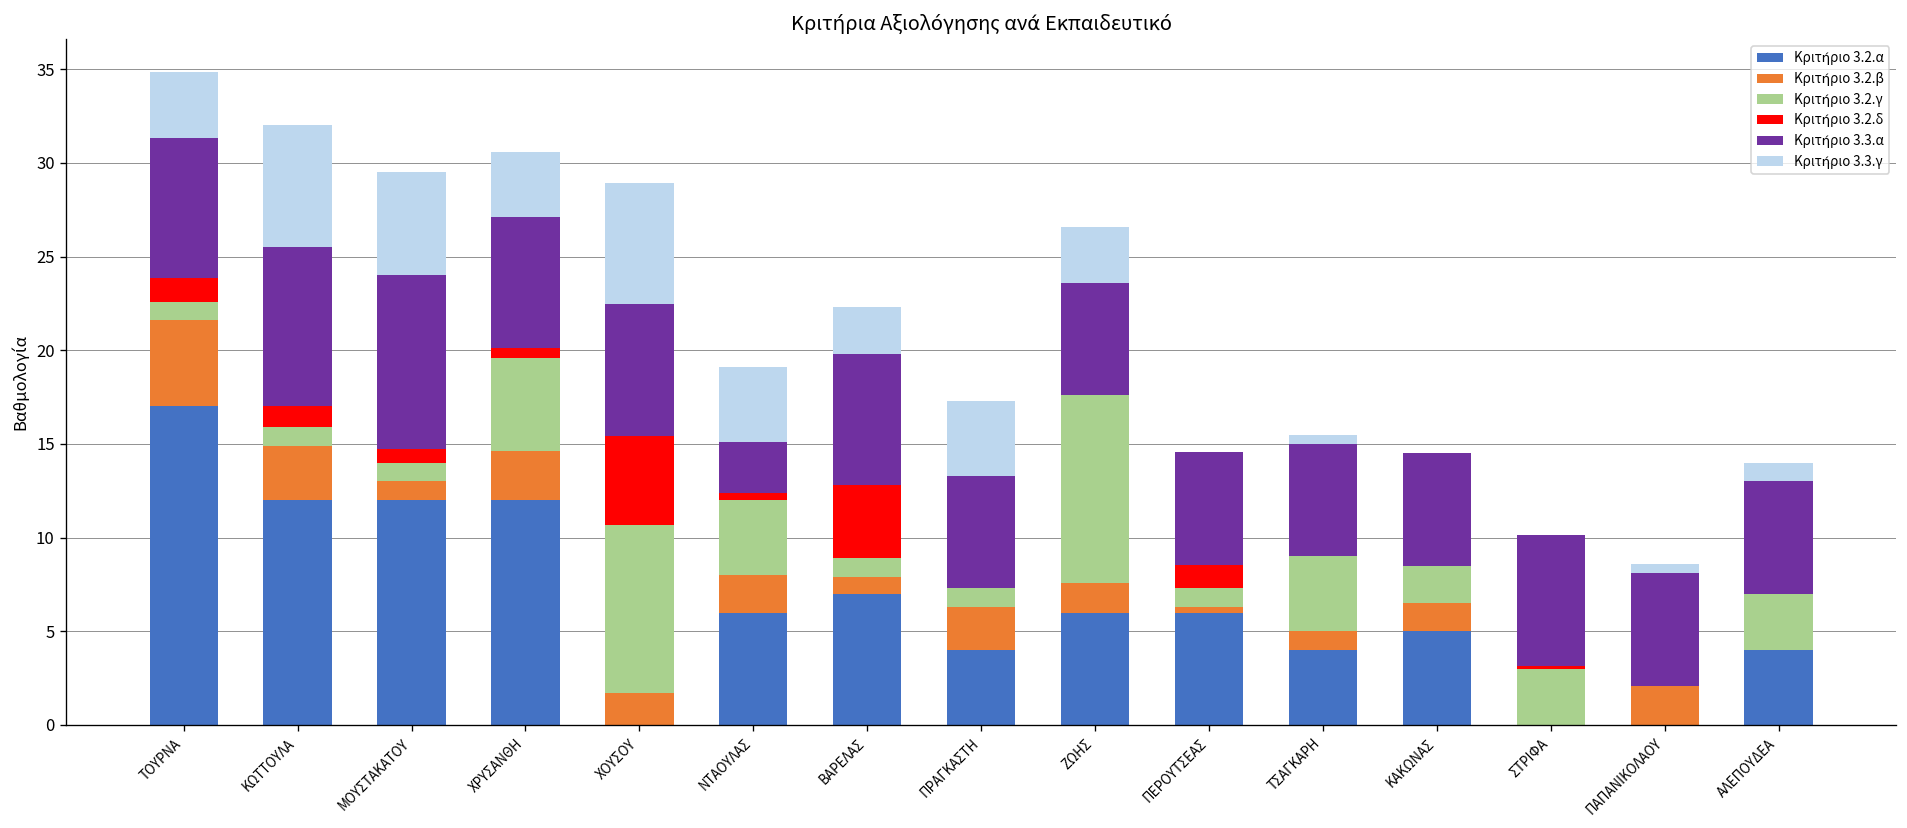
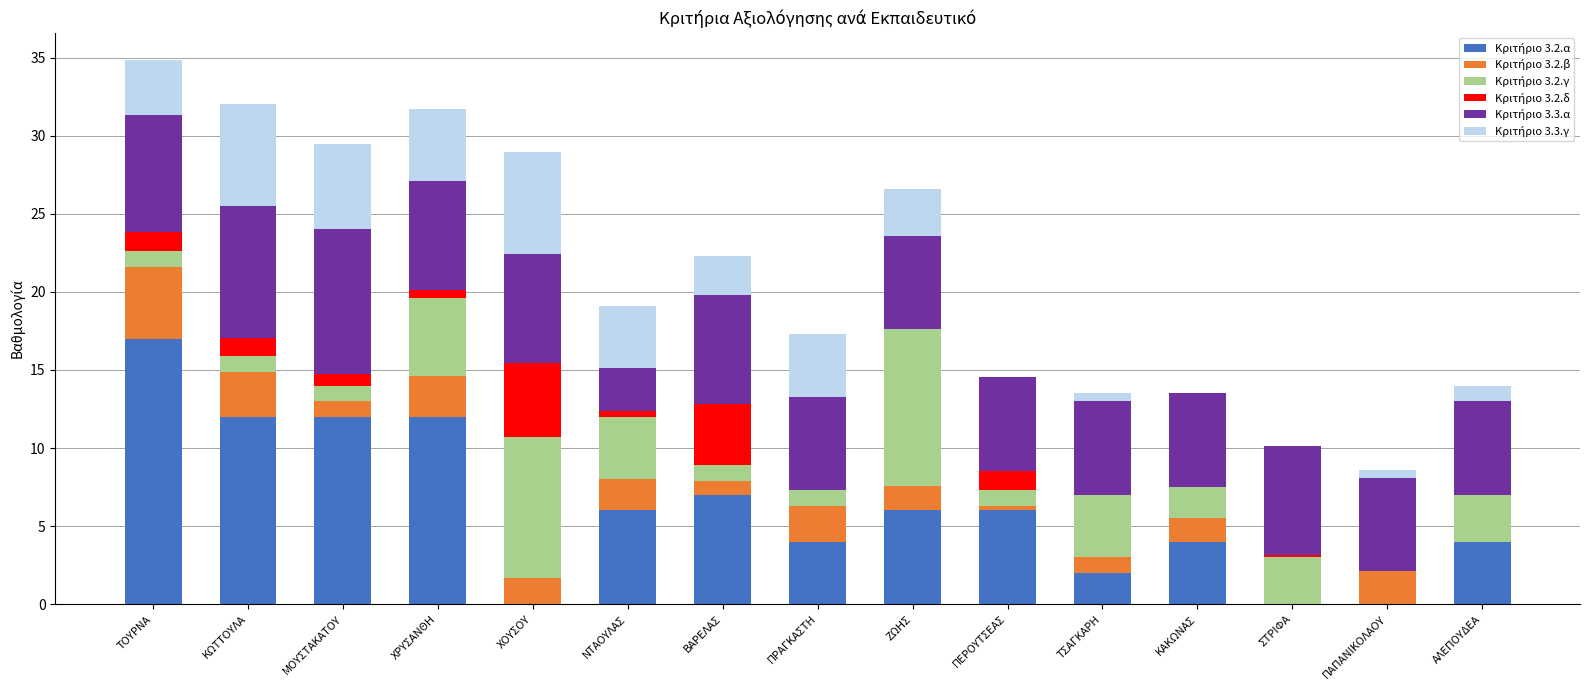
  {
    "Κριτήριο 3.2.α": {
      "ΤΟΥΡΝΑ": 17,
      "ΚΩΤΤΟΥΛΑ": 12,
      "ΜΟΥΣΤΑΚΑΤΟΥ": 12,
      "ΧΡΥΣΑΝΘΗ": 12,
      "ΧΟΥΣΟΥ": 0,
      "ΝΤΑΟΥΛΑΣ": 6,
      "ΒΑΡΕΛΑΣ": 7,
      "ΠΡΑΓΚΑΣΤΗ": 4,
      "ΖΩΗΣ": 6,
      "ΠΕΡΟΥΤΣΕΑΣ": 6,
-     "ΤΣΑΓΚΑΡΗ": 4,
-     "ΚΑΚΩΝΑΣ": 5,
+     "ΤΣΑΓΚΑΡΗ": 2,
+     "ΚΑΚΩΝΑΣ": 4,
      "ΣΤΡΙΦΑ": 0,
      "ΠΑΠΑΝΙΚΟΛΑΟΥ": 0,
      "ΑΛΕΠΟΥΔΕΑ": 4
    },
    "Κριτήριο 3.2.β": {
      "ΤΟΥΡΝΑ": 4.6,
      "ΚΩΤΤΟΥΛΑ": 2.9,
      "ΜΟΥΣΤΑΚΑΤΟΥ": 1.0,
      "ΧΡΥΣΑΝΘΗ": 2.6,
      "ΧΟΥΣΟΥ": 1.7,
      "ΝΤΑΟΥΛΑΣ": 2.0,
      "ΒΑΡΕΛΑΣ": 0.9,
      "ΠΡΑΓΚΑΣΤΗ": 2.3,
      "ΖΩΗΣ": 1.6,
      "ΠΕΡΟΥΤΣΕΑΣ": 0.3,
      "ΤΣΑΓΚΑΡΗ": 1.0,
      "ΚΑΚΩΝΑΣ": 1.5,
      "ΣΤΡΙΦΑ": 0.0,
      "ΠΑΠΑΝΙΚΟΛΑΟΥ": 2.1,
      "ΑΛΕΠΟΥΔΕΑ": 0.0
    },
    "Κριτήριο 3.2.γ": {
      "ΤΟΥΡΝΑ": 1.0,
      "ΚΩΤΤΟΥΛΑ": 1.0,
      "ΜΟΥΣΤΑΚΑΤΟΥ": 1.0,
      "ΧΡΥΣΑΝΘΗ": 5.0,
      "ΧΟΥΣΟΥ": 9.0,
      "ΝΤΑΟΥΛΑΣ": 4.0,
      "ΒΑΡΕΛΑΣ": 1.0,
      "ΠΡΑΓΚΑΣΤΗ": 1.0,
      "ΖΩΗΣ": 10.0,
      "ΠΕΡΟΥΤΣΕΑΣ": 1.0,
      "ΤΣΑΓΚΑΡΗ": 4.0,
      "ΚΑΚΩΝΑΣ": 2.0,
      "ΣΤΡΙΦΑ": 3.0,
      "ΠΑΠΑΝΙΚΟΛΑΟΥ": 0.0,
      "ΑΛΕΠΟΥΔΕΑ": 3.0
    },
    "Κριτήριο 3.2.δ": {
      "ΤΟΥΡΝΑ": 1.3,
      "ΚΩΤΤΟΥΛΑ": 1.1,
      "ΜΟΥΣΤΑΚΑΤΟΥ": 0.8,
      "ΧΡΥΣΑΝΘΗ": 0.5,
      "ΧΟΥΣΟΥ": 4.8,
      "ΝΤΑΟΥΛΑΣ": 0.4,
      "ΒΑΡΕΛΑΣ": 3.9,
      "ΠΡΑΓΚΑΣΤΗ": 0.0,
      "ΖΩΗΣ": 0.0,
      "ΠΕΡΟΥΤΣΕΑΣ": 1.3,
      "ΤΣΑΓΚΑΡΗ": 0.0,
      "ΚΑΚΩΝΑΣ": 0.0,
      "ΠΑΠΑΝΙΚΟΛΑΟΥ": 0.0,
      "ΑΛΕΠΟΥΔΕΑ": 0.0
    },
    "Κριτήριο 3.3.α": {
      "ΤΟΥΡΝΑ": 7.5,
      "ΚΩΤΤΟΥΛΑ": 8.5,
      "ΜΟΥΣΤΑΚΑΤΟΥ": 9.3,
      "ΧΡΥΣΑΝΘΗ": 7.0,
      "ΧΟΥΣΟΥ": 7.0,
      "ΝΤΑΟΥΛΑΣ": 2.8,
      "ΒΑΡΕΛΑΣ": 7.0,
      "ΠΡΑΓΚΑΣΤΗ": 6.0,
      "ΖΩΗΣ": 6.0,
      "ΠΕΡΟΥΤΣΕΑΣ": 6.0,
      "ΤΣΑΓΚΑΡΗ": 6.0,
      "ΚΑΚΩΝΑΣ": 6.0,
      "ΣΤΡΙΦΑ": 7.0,
      "ΠΑΠΑΝΙΚΟΛΑΟΥ": 6.0,
      "ΑΛΕΠΟΥΔΕΑ": 6.0
    },
    "Κριτήριο 3.3.γ": {
      "ΤΟΥΡΝΑ": 3.5,
      "ΚΩΤΤΟΥΛΑ": 6.5,
      "ΜΟΥΣΤΑΚΑΤΟΥ": 5.5,
-     "ΧΡΥΣΑΝΘΗ": 3.5,
+     "ΧΡΥΣΑΝΘΗ": 4.6,
      "ΧΟΥΣΟΥ": 6.5,
      "ΝΤΑΟΥΛΑΣ": 4.0,
      "ΒΑΡΕΛΑΣ": 2.5,
      "ΠΡΑΓΚΑΣΤΗ": 4.0,
      "ΖΩΗΣ": 3.0,
      "ΠΕΡΟΥΤΣΕΑΣ": 0.0,
      "ΤΣΑΓΚΑΡΗ": 0.5,
      "ΚΑΚΩΝΑΣ": 0.0,
      "ΣΤΡΙΦΑ": 0.0,
      "ΠΑΠΑΝΙΚΟΛΑΟΥ": 0.5,
      "ΑΛΕΠΟΥΔΕΑ": 1.0
    }
  }
